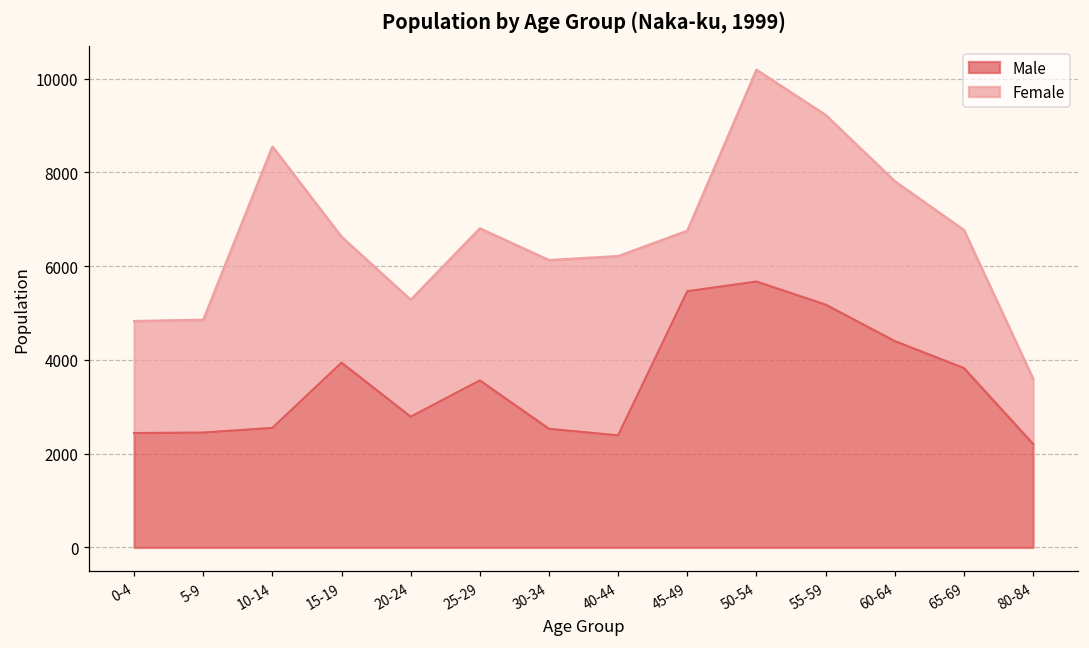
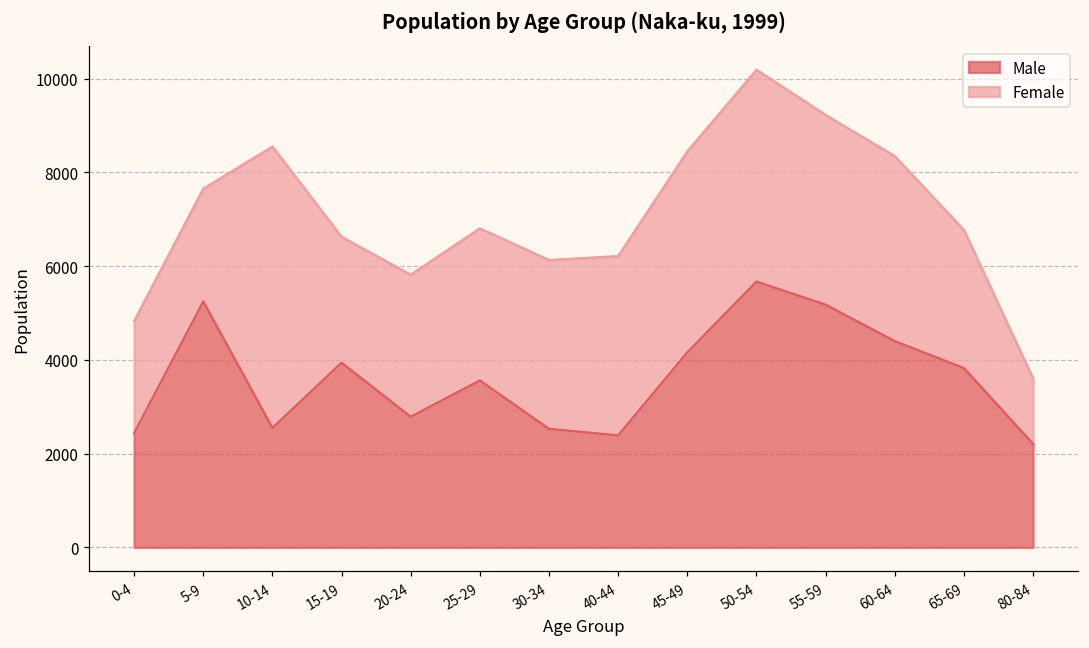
  {
    "Male": {
      "0-4": 2400,
-     "5-9": 2400,
+     "5-9": 5200,
      "10-14": 2500,
      "15-19": 3900,
      "20-24": 2800,
      "25-29": 3600,
      "30-34": 2500,
      "40-44": 2400,
-     "45-49": 5500,
+     "45-49": 4200,
      "50-54": 5700,
      "55-59": 5200,
      "60-64": 4400,
      "65-69": 3800,
      "80-84": 2200
    },
    "Female": {
      "0-4": 2400,
      "5-9": 2400,
      "10-14": 6000,
      "15-19": 2700,
-     "20-24": 2500,
+     "20-24": 3000,
      "25-29": 3200,
      "30-34": 3600,
      "40-44": 3800,
-     "45-49": 1300,
+     "45-49": 4300,
      "50-54": 4500,
      "55-59": 4000,
-     "60-64": 3400,
+     "60-64": 3900,
      "65-69": 2900,
      "80-84": 1400
    }
  }
